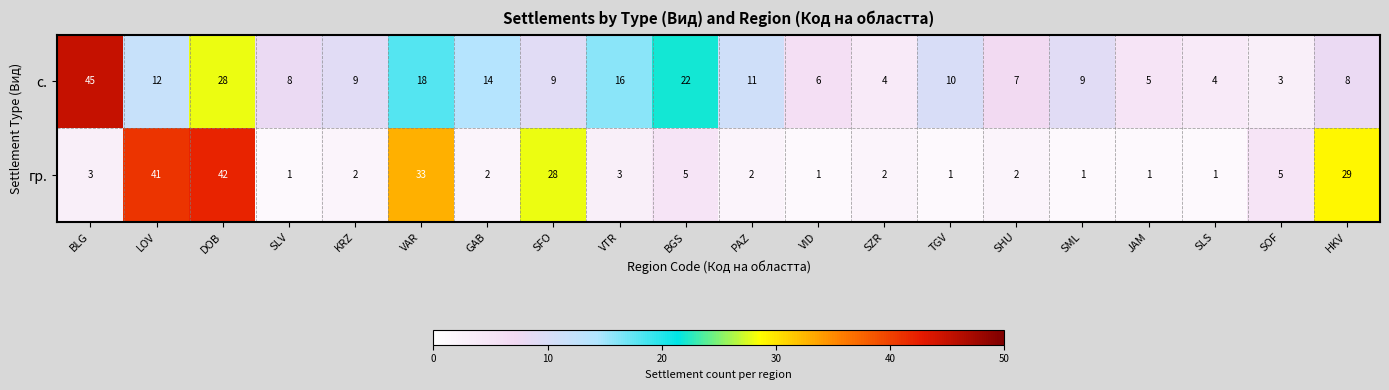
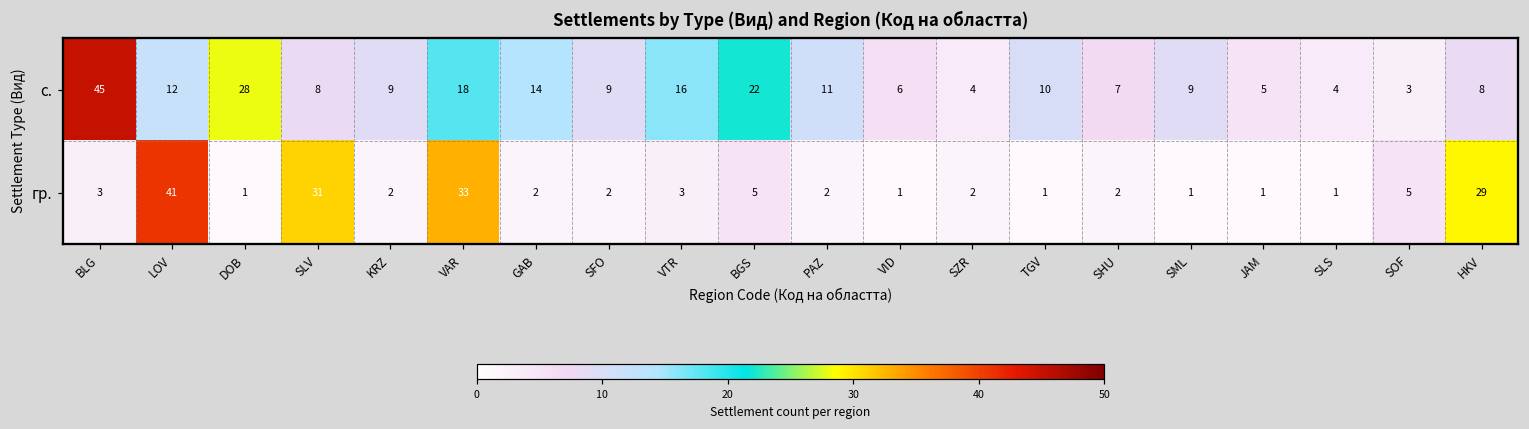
  {
    "с.": {
      "BLG": 45,
      "LOV": 12,
      "DOB": 28,
      "SLV": 8,
      "KRZ": 9,
      "VAR": 18,
      "GAB": 14,
      "SFO": 9,
      "VTR": 16,
      "BGS": 22,
      "PAZ": 11,
      "VID": 6,
      "SZR": 4,
      "TGV": 10,
      "SHU": 7,
      "SML": 9,
      "JAM": 5,
      "SLS": 4,
      "SOF": 3,
      "HKV": 8
    },
    "гр.": {
      "BLG": 3,
      "LOV": 41,
-     "DOB": 42,
-     "SLV": 1,
+     "DOB": 1,
+     "SLV": 31,
      "KRZ": 2,
      "VAR": 33,
      "GAB": 2,
-     "SFO": 28,
+     "SFO": 2,
      "VTR": 3,
      "BGS": 5,
      "PAZ": 2,
      "VID": 1,
      "SZR": 2,
      "TGV": 1,
      "SHU": 2,
      "SML": 1,
      "JAM": 1,
      "SLS": 1,
      "SOF": 5,
      "HKV": 29
    }
  }
